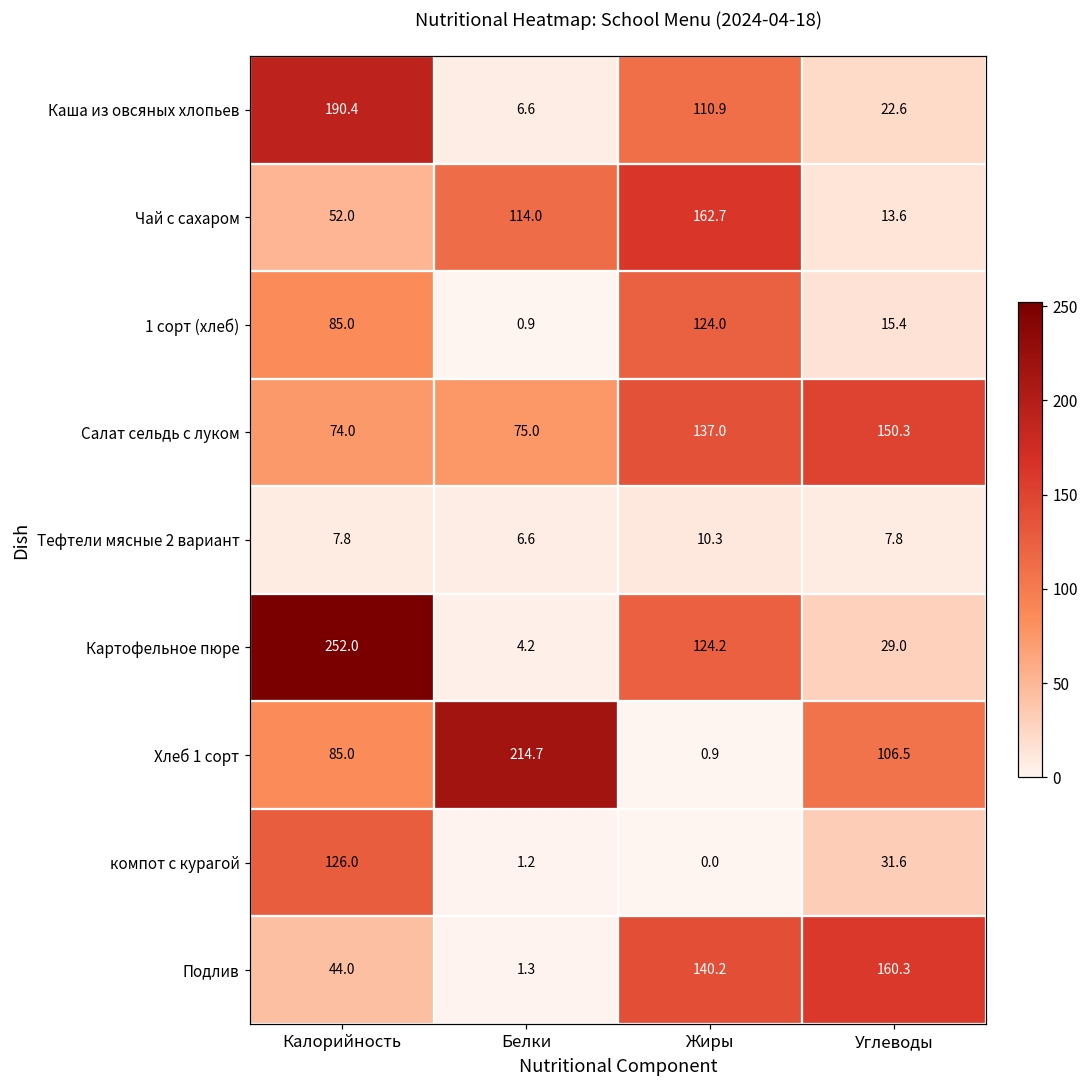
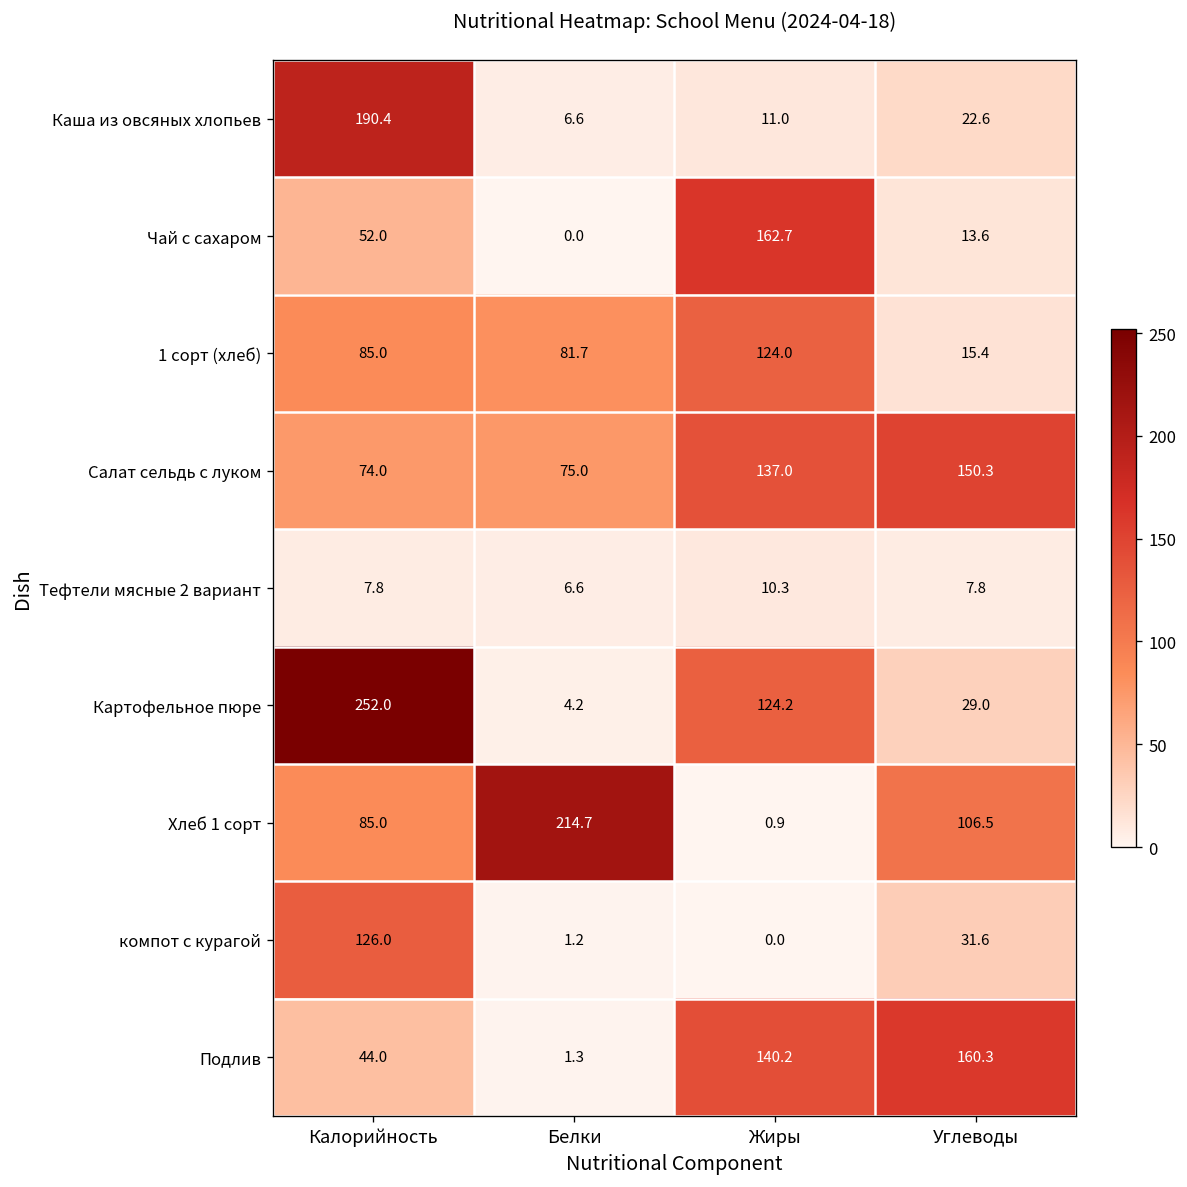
  {
    "Каша из овсяных хлопьев": {
      "Калорийность": 190.4,
      "Белки": 6.6,
-     "Жиры": 110.9,
+     "Жиры": 11.0,
      "Углеводы": 22.6
    },
    "Чай с сахаром": {
      "Калорийность": 52.0,
-     "Белки": 114.0,
+     "Белки": 0.0,
      "Жиры": 162.7,
      "Углеводы": 13.6
    },
    "1 сорт (хлеб)": {
      "Калорийность": 85.0,
-     "Белки": 0.9,
+     "Белки": 81.7,
      "Жиры": 124.0,
      "Углеводы": 15.4
    },
    "Салат сельдь с луком": {
      "Калорийность": 74.0,
      "Белки": 75.0,
      "Жиры": 137.0,
      "Углеводы": 150.3
    },
    "Тефтели мясные 2 вариант": {
      "Калорийность": 7.8,
      "Белки": 6.6,
      "Жиры": 10.3,
      "Углеводы": 7.8
    },
    "Картофельное пюре": {
      "Калорийность": 252.0,
      "Белки": 4.2,
      "Жиры": 124.2,
      "Углеводы": 29.0
    },
    "Хлеб 1 сорт": {
      "Калорийность": 85.0,
      "Белки": 214.7,
      "Жиры": 0.9,
      "Углеводы": 106.5
    },
    "компот с курагой": {
      "Калорийность": 126.0,
      "Белки": 1.2,
      "Жиры": 0.0,
      "Углеводы": 31.6
    },
    "Подлив": {
      "Калорийность": 44.0,
      "Белки": 1.3,
      "Жиры": 140.2,
      "Углеводы": 160.3
    }
  }
